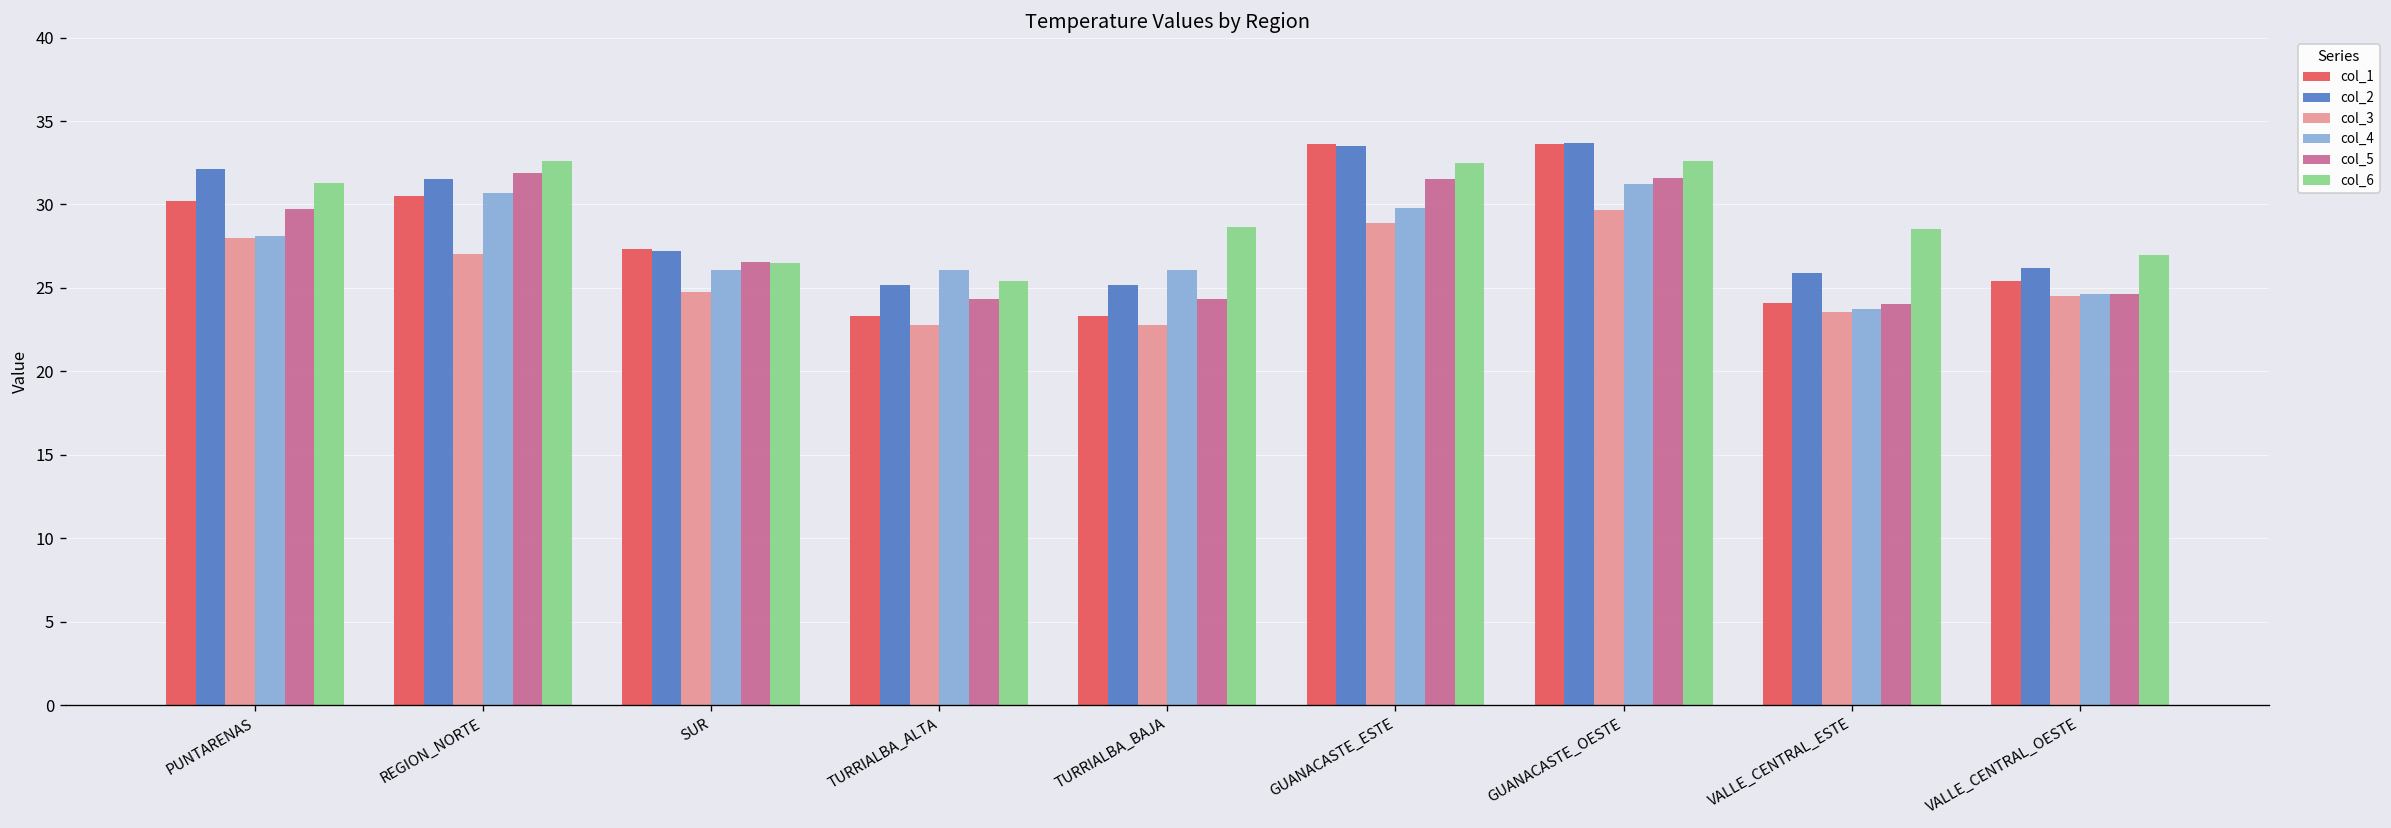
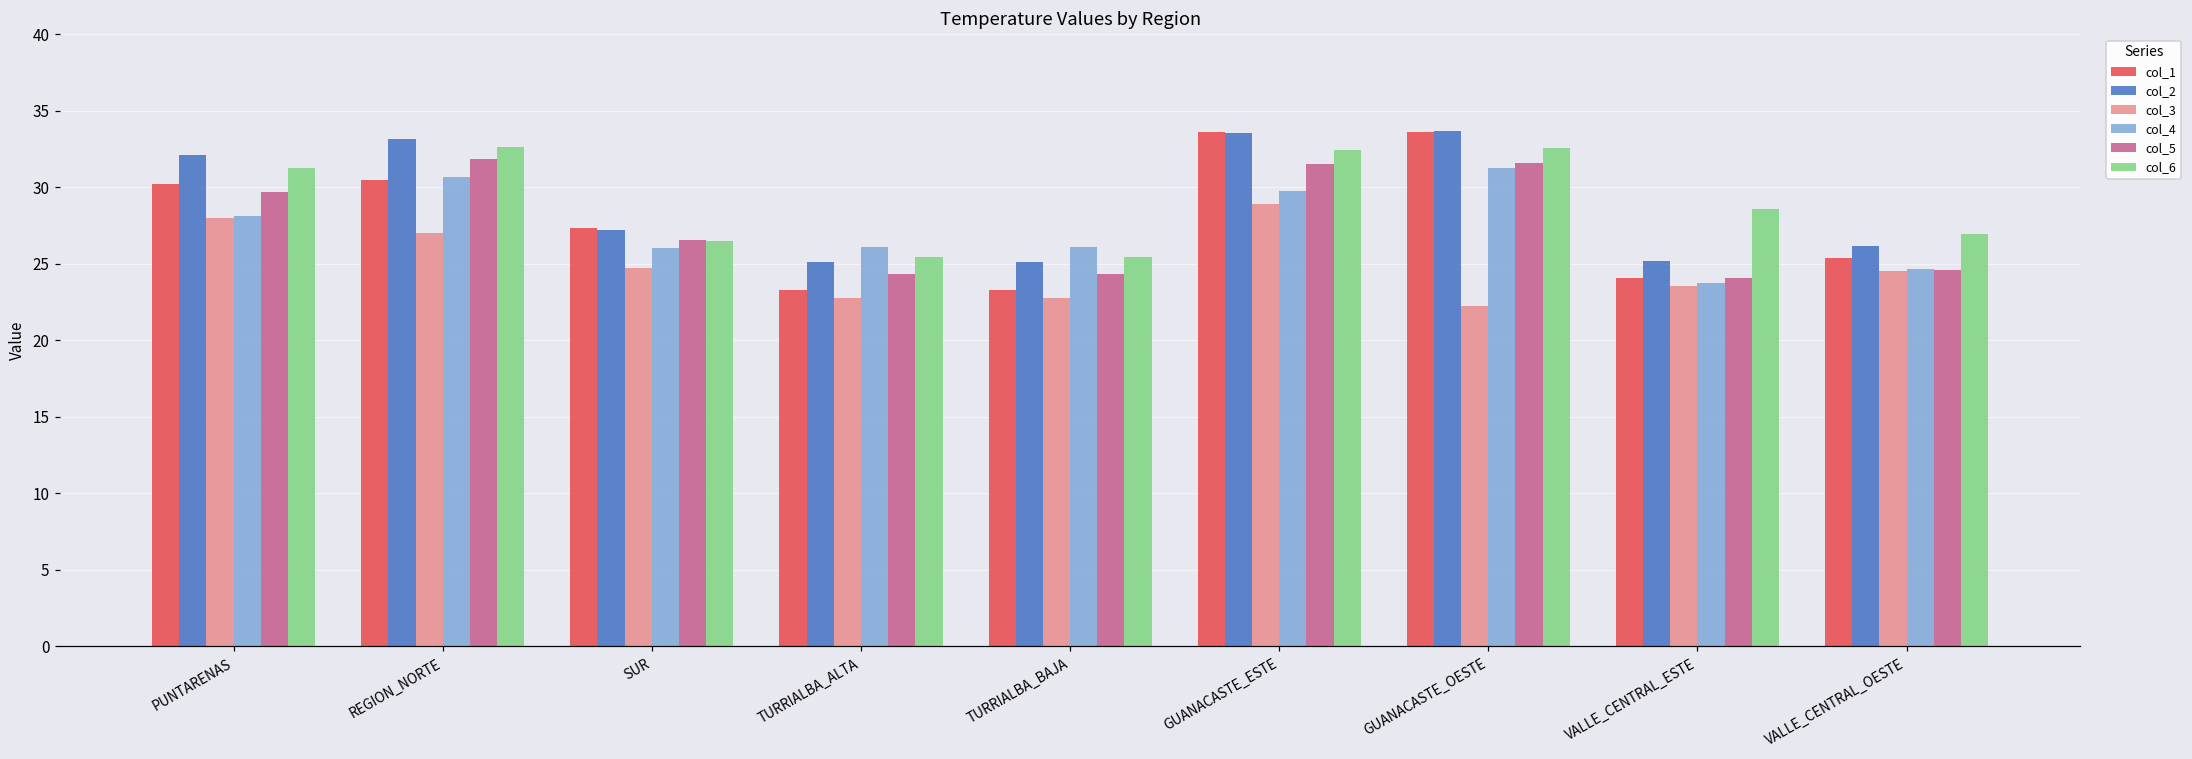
  {
    "col_1": {
      "PUNTARENAS": 30.2,
      "REGION_NORTE": 30.5,
      "SUR": 27.3,
      "TURRIALBA_ALTA": 23.3,
      "TURRIALBA_BAJA": 23.3,
      "GUANACASTE_ESTE": 33.6,
      "GUANACASTE_OESTE": 33.6,
      "VALLE_CENTRAL_ESTE": 24.1,
      "VALLE_CENTRAL_OESTE": 25.4
    },
    "col_2": {
      "PUNTARENAS": 32.1,
-     "REGION_NORTE": 31.5,
+     "REGION_NORTE": 33.1,
      "SUR": 27.2,
      "TURRIALBA_ALTA": 25.2,
      "TURRIALBA_BAJA": 25.2,
      "GUANACASTE_ESTE": 33.5,
      "GUANACASTE_OESTE": 33.7,
-     "VALLE_CENTRAL_ESTE": 25.9,
+     "VALLE_CENTRAL_ESTE": 25.2,
      "VALLE_CENTRAL_OESTE": 26.2
    },
    "col_3": {
      "PUNTARENAS": 28.0,
      "REGION_NORTE": 27.0,
      "SUR": 24.7,
      "TURRIALBA_ALTA": 22.8,
      "TURRIALBA_BAJA": 22.8,
      "GUANACASTE_ESTE": 28.9,
-     "GUANACASTE_OESTE": 29.7,
+     "GUANACASTE_OESTE": 22.3,
      "VALLE_CENTRAL_ESTE": 23.5,
      "VALLE_CENTRAL_OESTE": 24.5
    },
    "col_4": {
      "PUNTARENAS": 28.1,
      "REGION_NORTE": 30.7,
      "SUR": 26.1,
      "TURRIALBA_ALTA": 26.1,
      "TURRIALBA_BAJA": 26.1,
      "GUANACASTE_ESTE": 29.8,
      "GUANACASTE_OESTE": 31.2,
      "VALLE_CENTRAL_ESTE": 23.7,
      "VALLE_CENTRAL_OESTE": 24.7
    },
    "col_5": {
      "PUNTARENAS": 29.7,
      "REGION_NORTE": 31.9,
      "SUR": 26.5,
      "TURRIALBA_ALTA": 24.3,
      "TURRIALBA_BAJA": 24.3,
      "GUANACASTE_ESTE": 31.5,
      "GUANACASTE_OESTE": 31.6,
      "VALLE_CENTRAL_ESTE": 24.1,
      "VALLE_CENTRAL_OESTE": 24.6
    },
    "col_6": {
      "PUNTARENAS": 31.3,
      "REGION_NORTE": 32.6,
      "SUR": 26.5,
      "TURRIALBA_ALTA": 25.4,
-     "TURRIALBA_BAJA": 28.6,
+     "TURRIALBA_BAJA": 25.4,
      "GUANACASTE_ESTE": 32.5,
      "GUANACASTE_OESTE": 32.6,
      "VALLE_CENTRAL_ESTE": 28.6,
      "VALLE_CENTRAL_OESTE": 27.0
    }
  }
